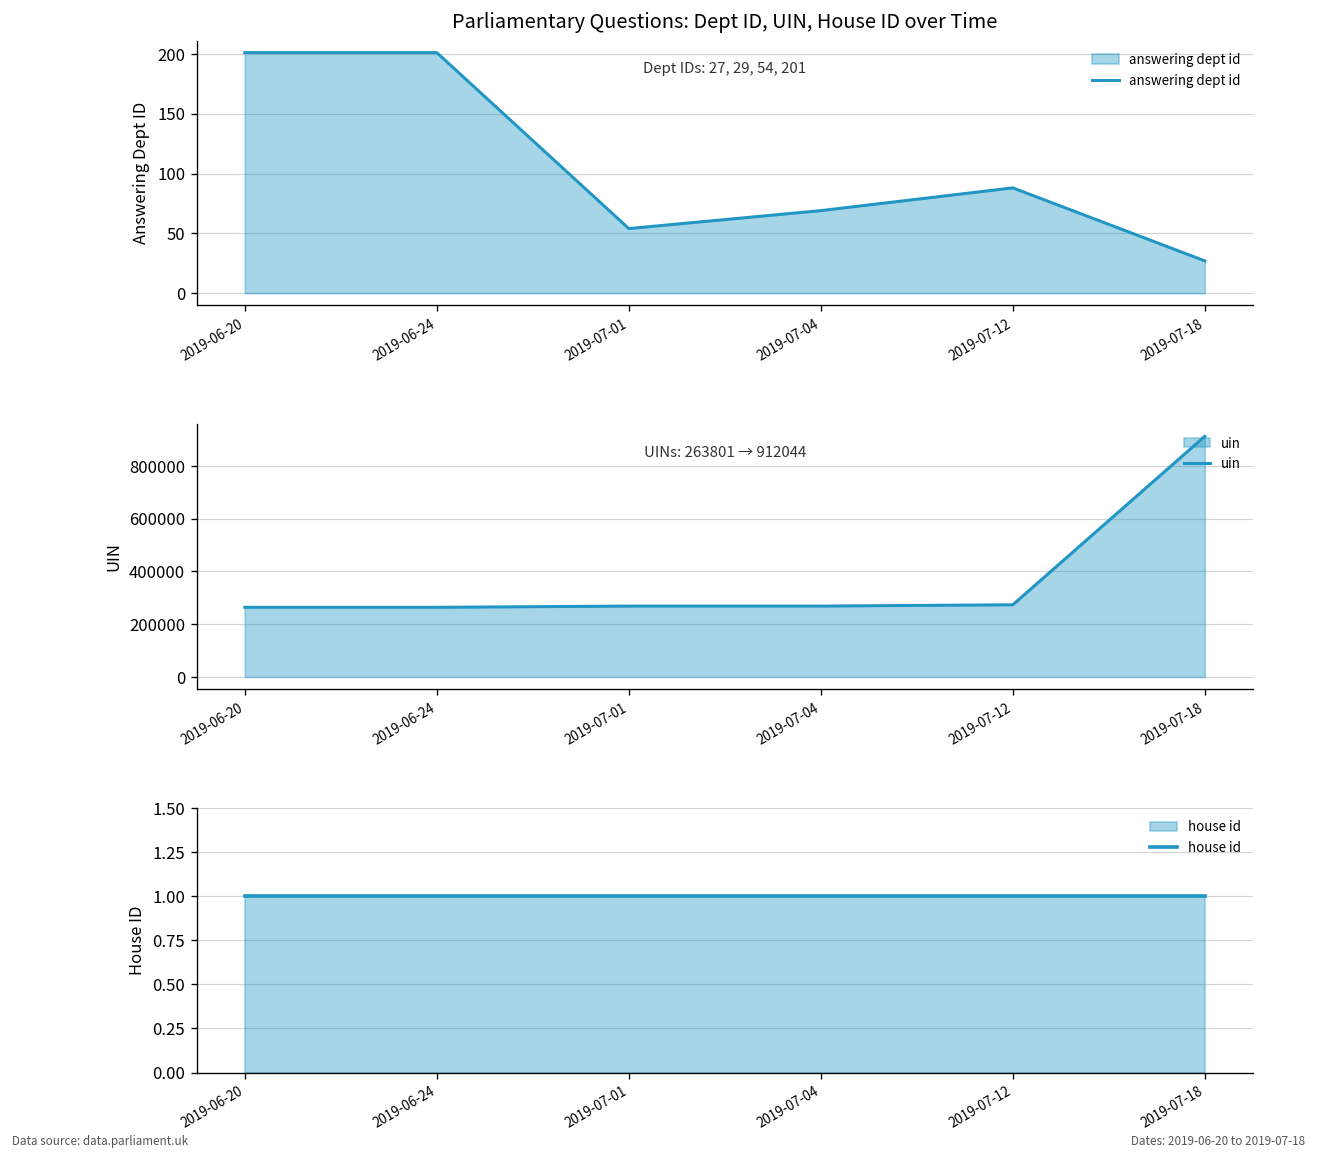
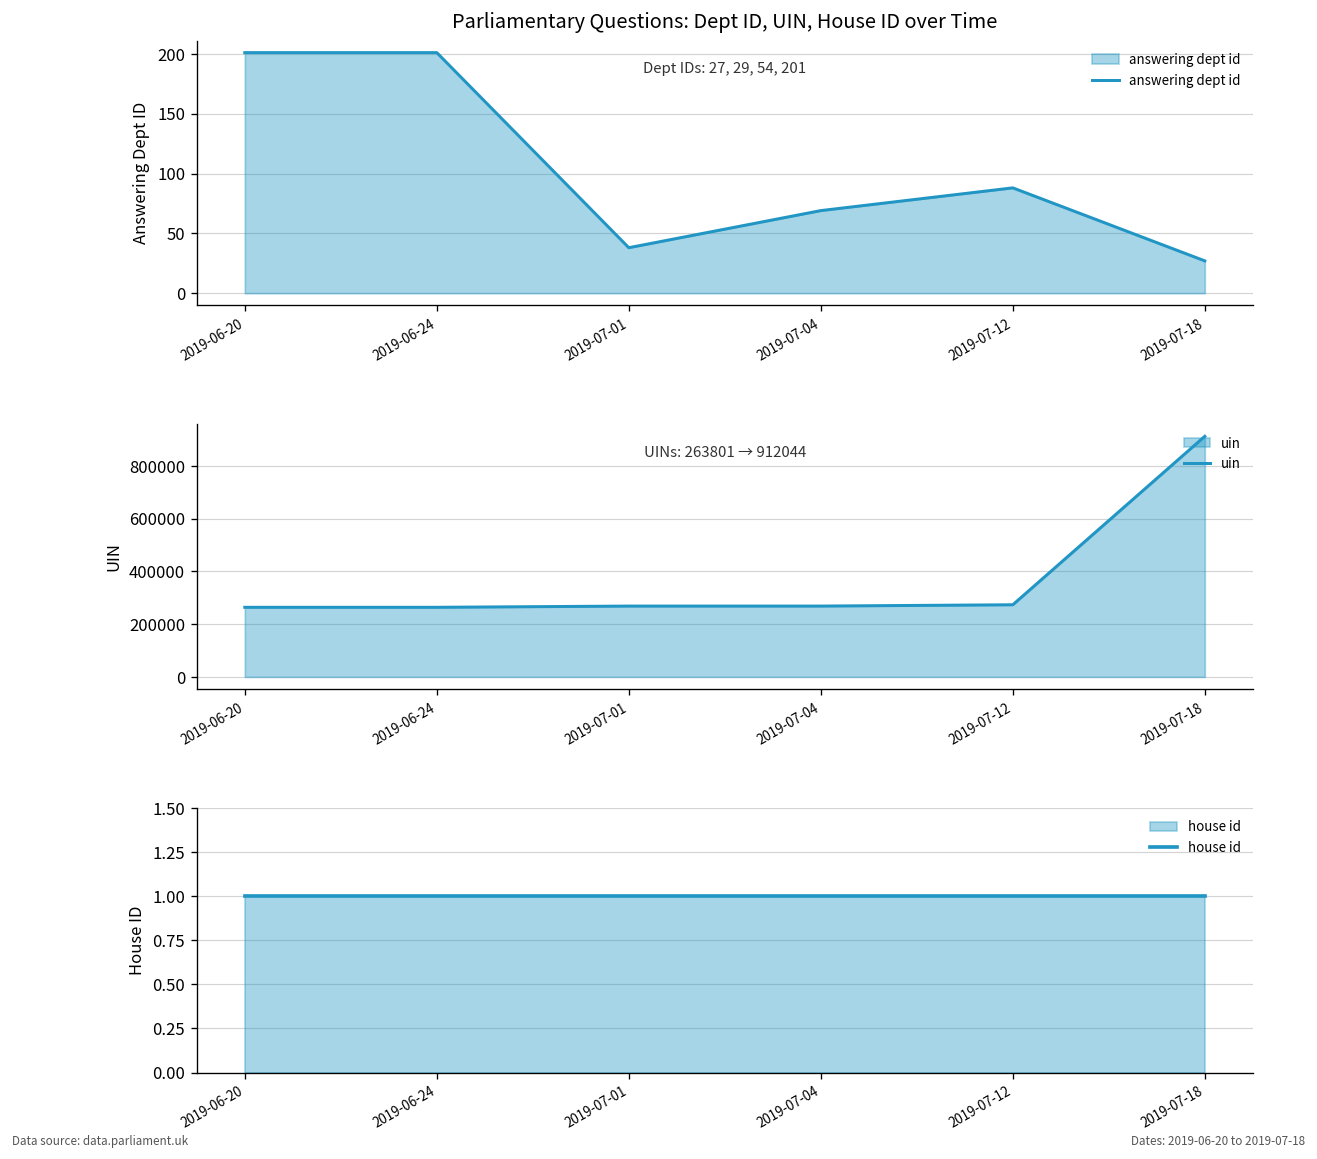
  {
    "Parliamentary Questions: Dept ID, UIN, House ID over Time": {
      "2019-06-20": 200,
      "2019-06-24": 200,
-     "2019-07-01": 50,
+     "2019-07-01": 40,
      "2019-07-04": 70,
      "2019-07-12": 90,
      "2019-07-18": 30
    }
  }
